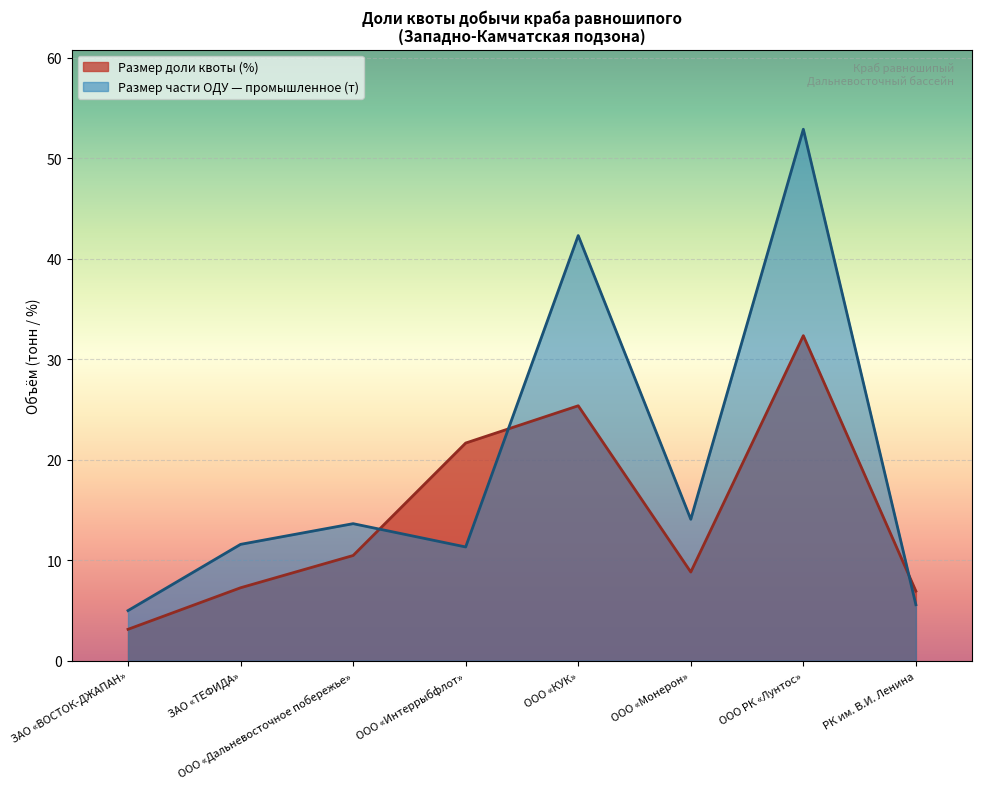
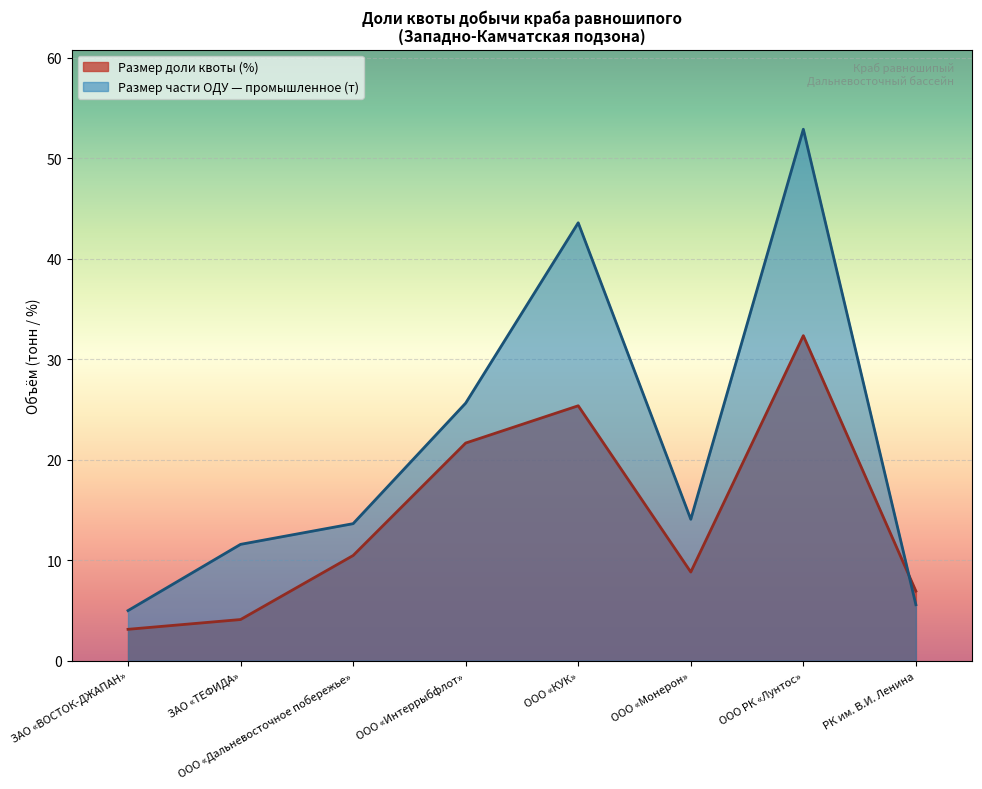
  {
    "Размер доли квоты (%)": {
      "ЗАО «ВОСТОК-ДЖАПАН»": 3.1,
-     "ЗАО «ТЕФИДА»": 7.3,
+     "ЗАО «ТЕФИДА»": 4.1,
      "ООО «Дальневосточное побережье»": 10.5,
      "ООО «Интеррыбфлот»": 21.7,
      "ООО «КУК»": 25.4,
      "ООО «Монерон»": 8.8,
      "ООО РК «Лунтос»": 32.4,
      "РК им. В.И. Ленина": 6.9
    },
    "Размер части ОДУ — промышленное (т)": {
      "ЗАО «ВОСТОК-ДЖАПАН»": 5.0,
      "ЗАО «ТЕФИДА»": 11.6,
      "ООО «Дальневосточное побережье»": 13.6,
-     "ООО «Интеррыбфлот»": 11.3,
-     "ООО «КУК»": 42.3,
+     "ООО «Интеррыбфлот»": 25.6,
+     "ООО «КУК»": 43.6,
      "ООО «Монерон»": 14.1,
      "ООО РК «Лунтос»": 52.9,
      "РК им. В.И. Ленина": 5.6
    }
  }
